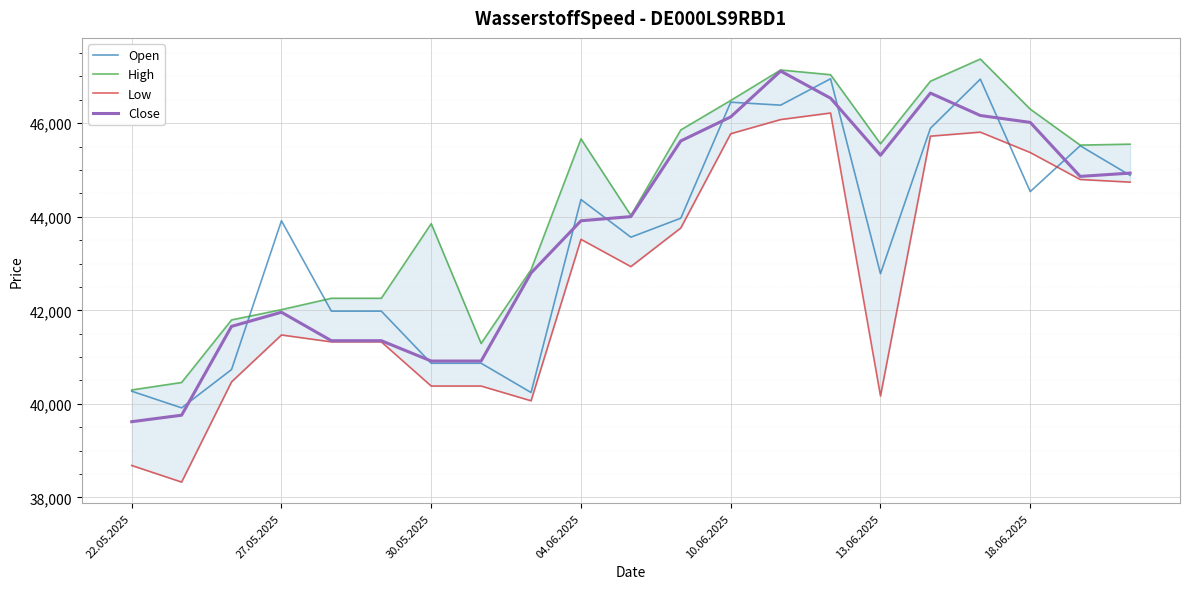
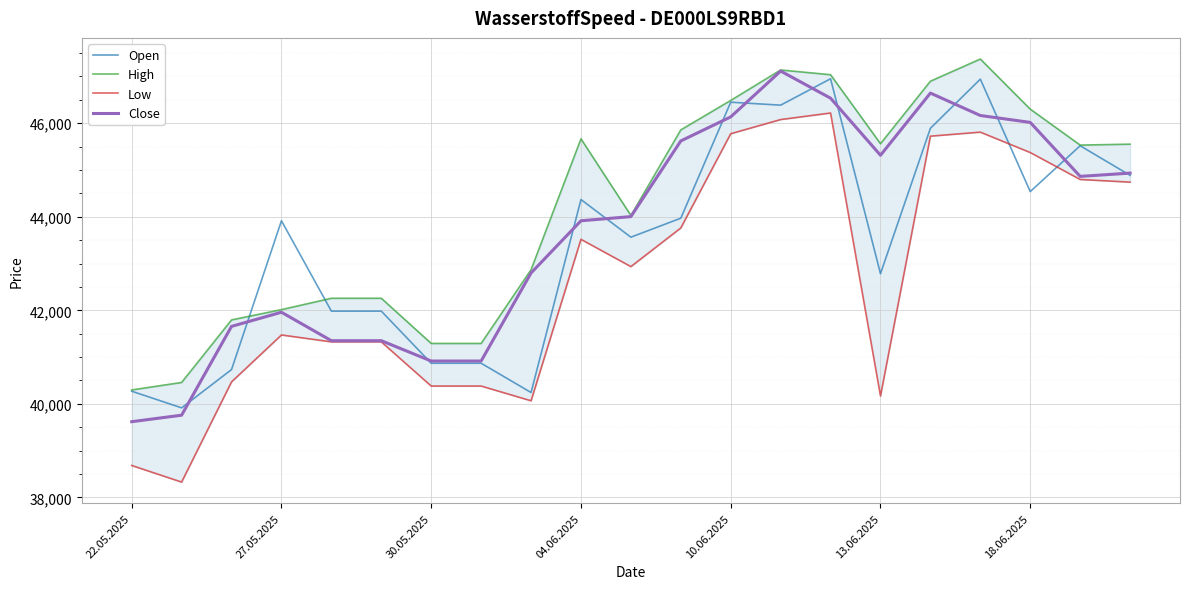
  {
    "Open": {
      "27.05.2025": "43,900",
      "04.06.2025": "44,400",
      "13.06.2025": "42,800",
      "18.06.2025": "44,500"
    },
    "High": {
      "27.05.2025": "42,000",
-     "30.05.2025": "43,900",
+     "30.05.2025": "41,300",
      "04.06.2025": "45,700",
      "13.06.2025": "45,600",
      "18.06.2025": "46,300"
    },
    "Low": {
      "22.05.2025": "38,700",
      "27.05.2025": "41,500",
      "30.05.2025": "40,400",
      "04.06.2025": "43,500",
      "10.06.2025": "45,800",
      "13.06.2025": "40,200",
      "18.06.2025": "45,400"
    },
    "Close": {
      "22.05.2025": "39,600",
      "27.05.2025": "42,000",
      "04.06.2025": "43,900",
      "10.06.2025": "46,100",
      "13.06.2025": "45,300",
      "18.06.2025": "46,000"
    }
  }
